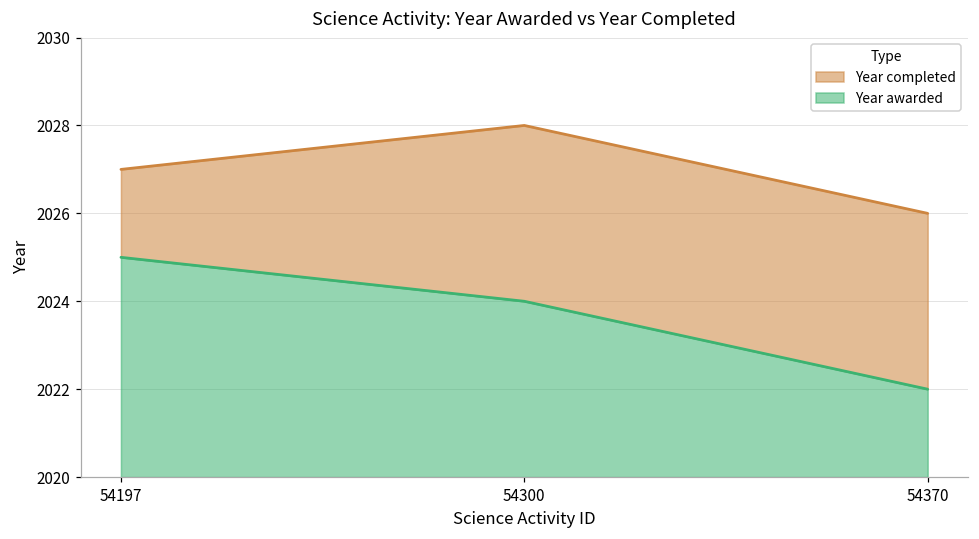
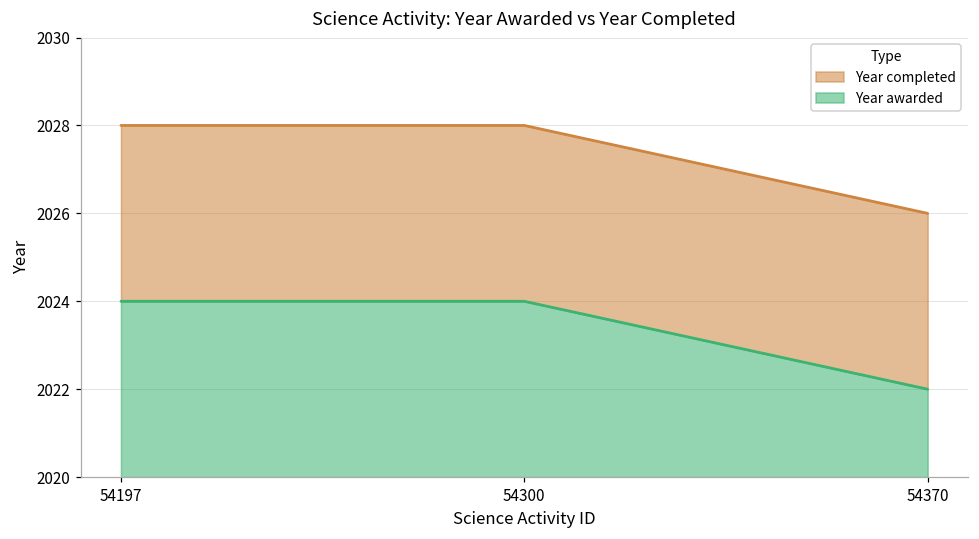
  {
    "Year awarded": {
-     "54197": 2025,
+     "54197": 2024,
      "54300": 2024,
      "54370": 2022
    },
    "Year completed": {
-     "54197": 2027,
+     "54197": 2028,
      "54300": 2028,
      "54370": 2026
    }
  }
